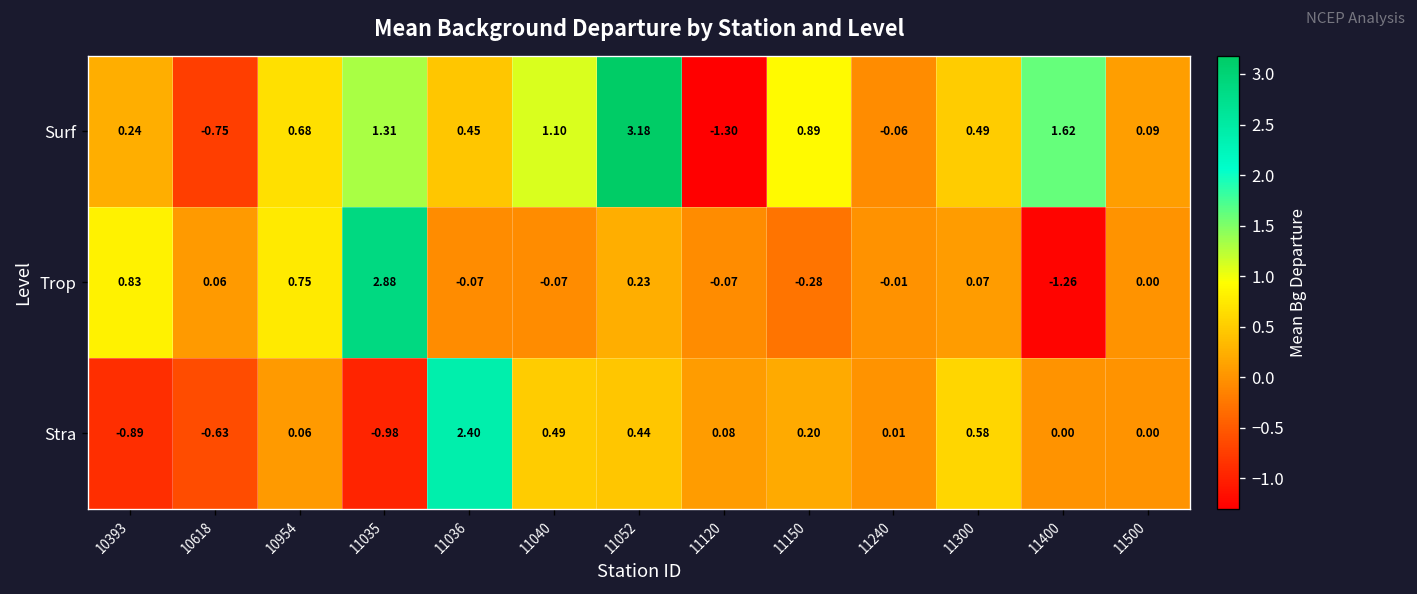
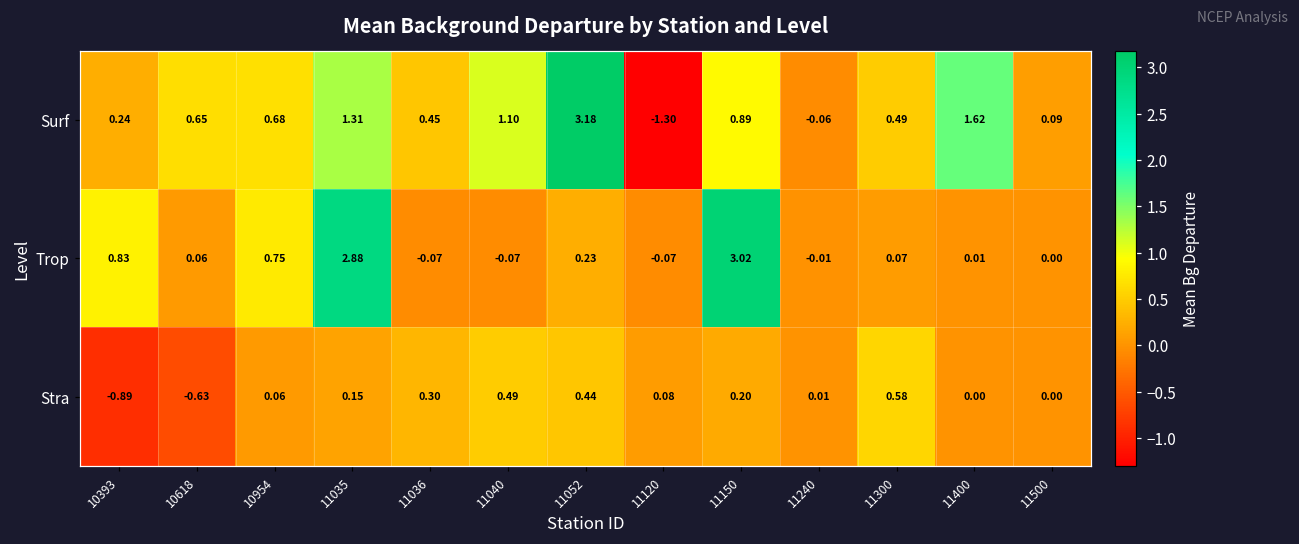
  {
    "Surf": {
      "10393": 0.24,
-     "10618": -0.75,
+     "10618": 0.65,
      "10954": 0.68,
      "11035": 1.31,
      "11036": 0.45,
      "11040": 1.10,
      "11052": 3.18,
      "11120": -1.30,
      "11150": 0.89,
      "11240": -0.06,
      "11300": 0.49,
      "11400": 1.62,
      "11500": 0.09
    },
    "Trop": {
      "10393": 0.83,
      "10618": 0.06,
      "10954": 0.75,
      "11035": 2.88,
      "11036": -0.07,
      "11040": -0.07,
      "11052": 0.23,
      "11120": -0.07,
-     "11150": -0.28,
+     "11150": 3.02,
      "11240": -0.01,
      "11300": 0.07,
-     "11400": -1.26,
+     "11400": 0.01,
      "11500": 0.00
    },
    "Stra": {
      "10393": -0.89,
      "10618": -0.63,
      "10954": 0.06,
-     "11035": -0.98,
-     "11036": 2.40,
+     "11035": 0.15,
+     "11036": 0.30,
      "11040": 0.49,
      "11052": 0.44,
      "11120": 0.08,
      "11150": 0.20,
      "11240": 0.01,
      "11300": 0.58,
      "11400": 0.00,
      "11500": 0.00
    }
  }
